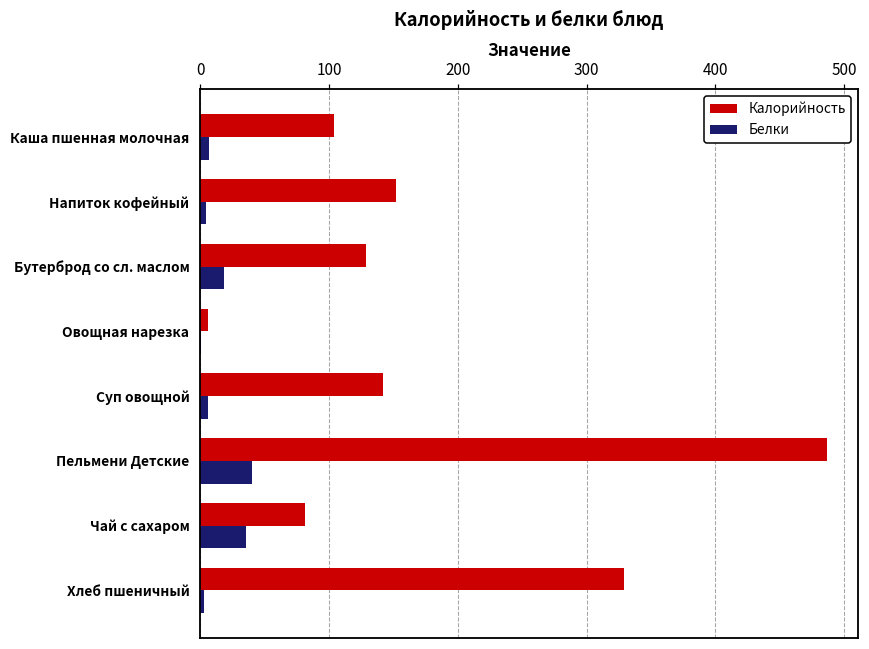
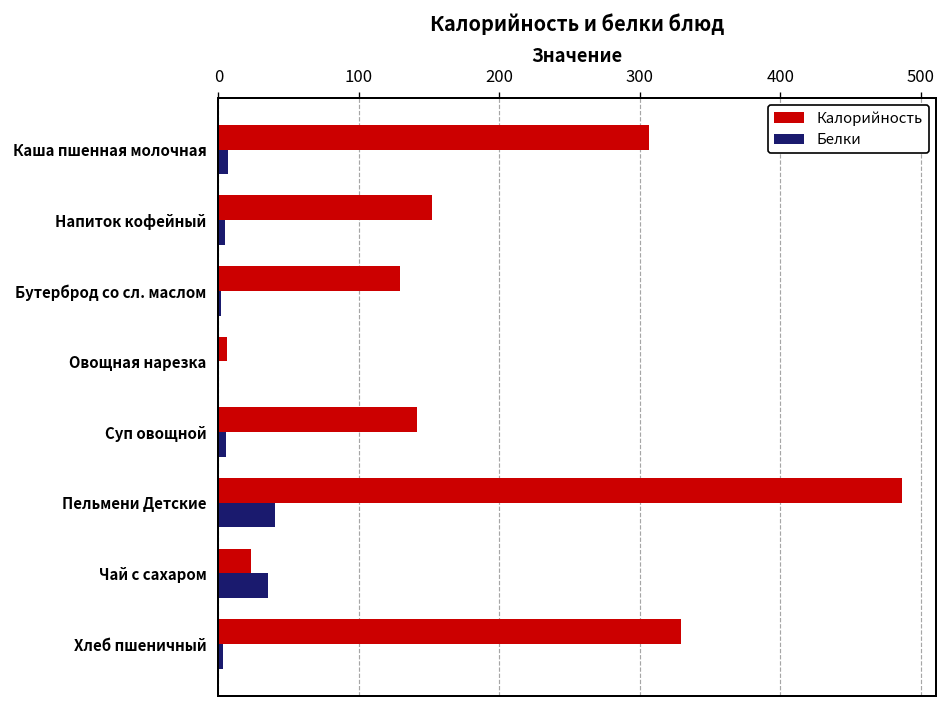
  {
    "Калорийность": {
-     "Каша пшенная молочная": 104,
+     "Каша пшенная молочная": 307,
      "Напиток кофейный": 152,
      "Бутерброд со сл. маслом": 129,
      "Овощная нарезка": 6,
      "Суп овощной": 142,
      "Пельмени Детские": 487,
-     "Чай с сахаром": 82,
+     "Чай с сахаром": 23,
      "Хлеб пшеничный": 329
    },
    "Белки": {
      "Каша пшенная молочная": 7,
      "Напиток кофейный": 5,
-     "Бутерброд со сл. маслом": 19,
+     "Бутерброд со сл. маслом": 2,
      "Суп овощной": 6,
      "Пельмени Детские": 40,
      "Чай с сахаром": 36,
      "Хлеб пшеничный": 3
    }
  }
